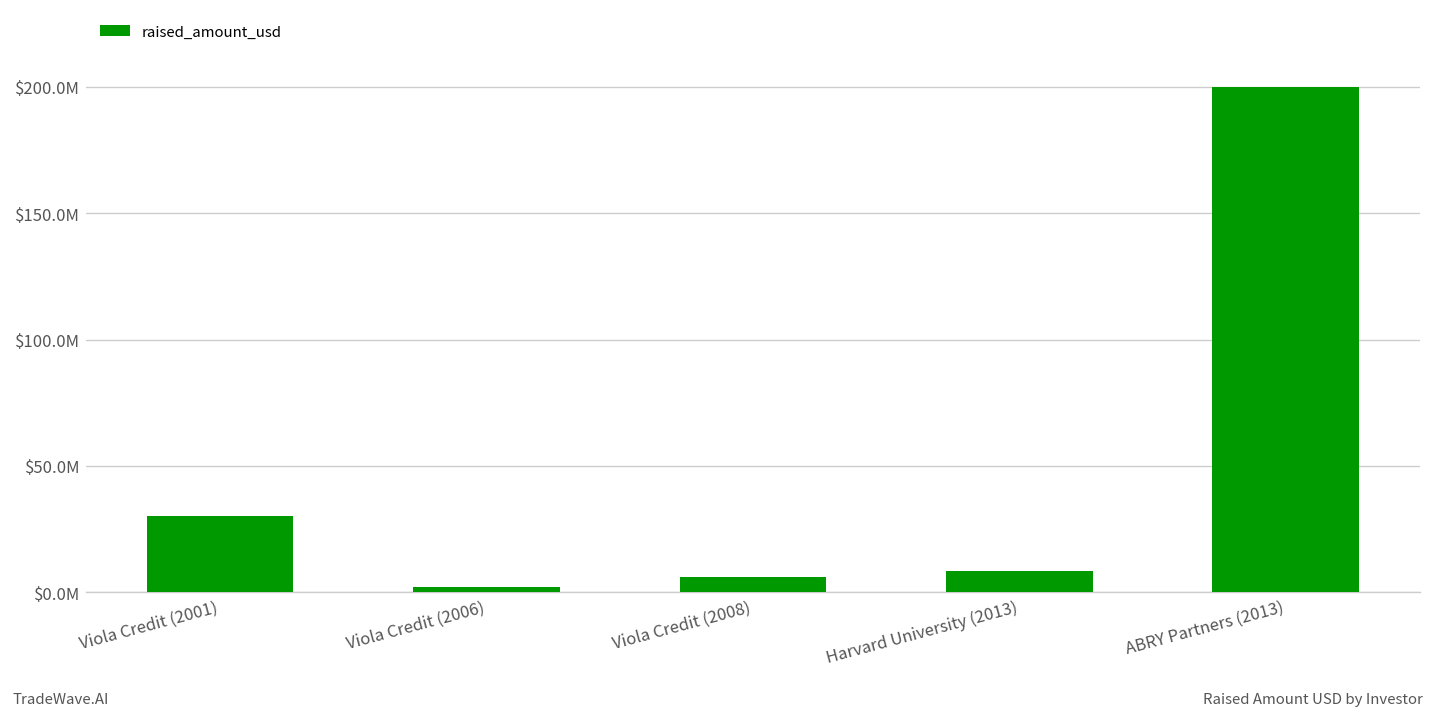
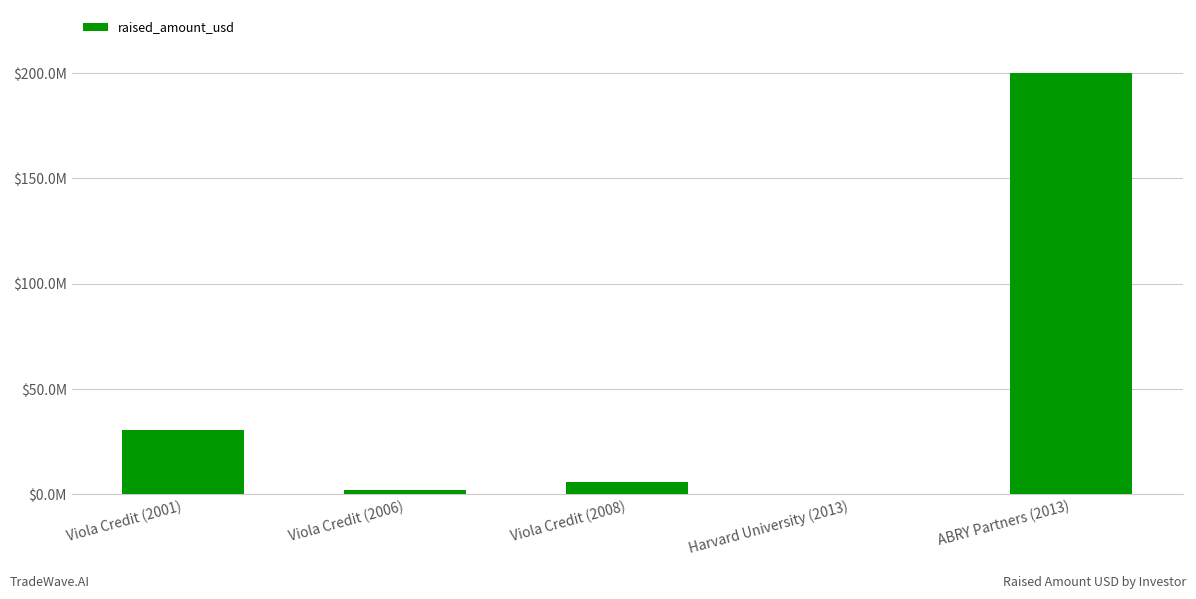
  {
    "Viola Credit (2001)": "$30000000",
    "Viola Credit (2006)": "$2000000",
    "Viola Credit (2008)": "$6000000",
-   "Harvard University (2013)": "$9000000",
+   "Harvard University (2013)": "$0",
    "ABRY Partners (2013)": "$200000000"
  }
